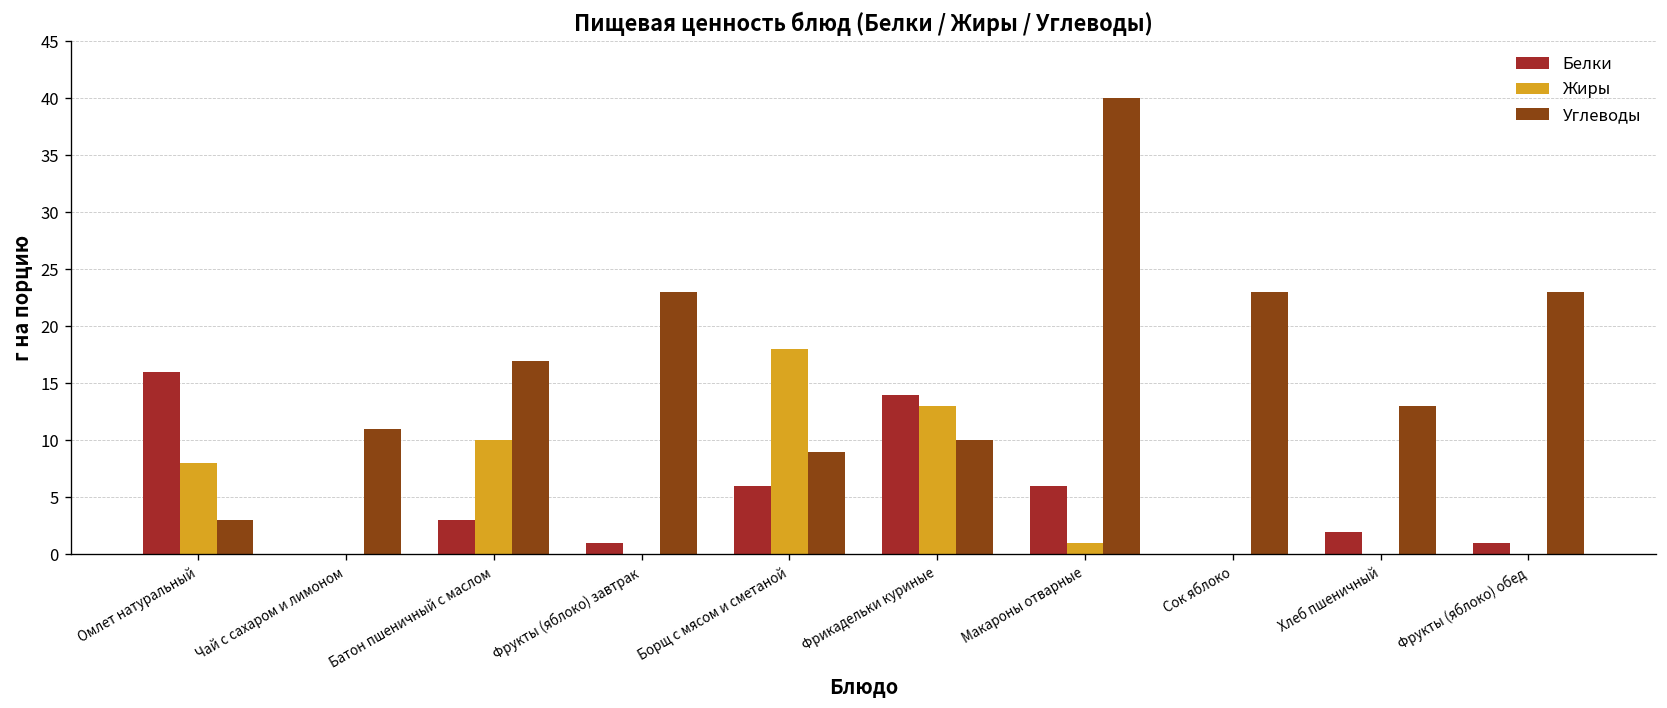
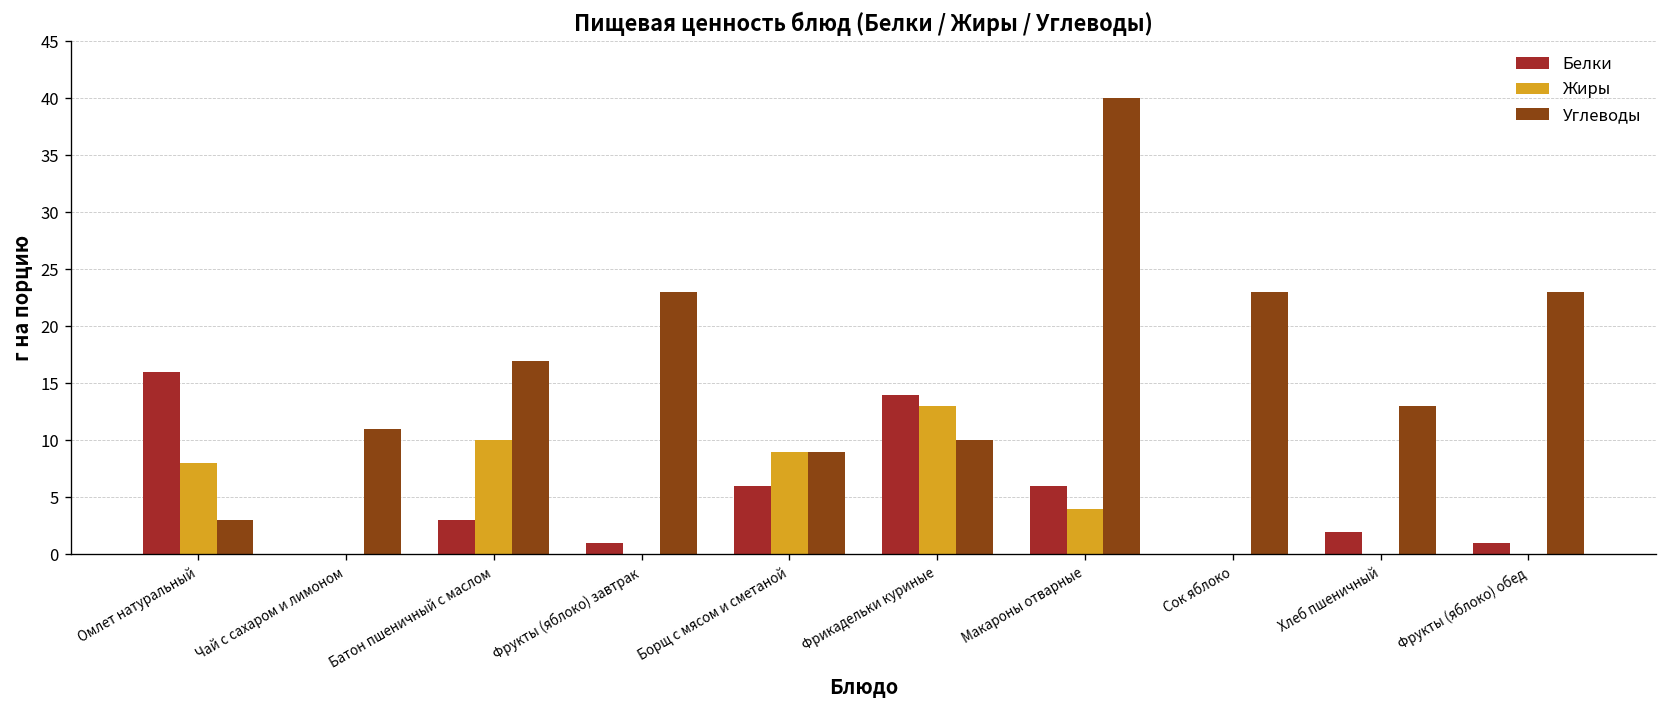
  {
    "Жиры": {
      "Омлет натуральный": 8,
      "Чай с сахаром и лимоном": 0,
      "Батон пшеничный с маслом": 10,
      "Фрукты (яблоко) завтрак": 0,
-     "Борщ с мясом и сметаной": 18,
+     "Борщ с мясом и сметаной": 9,
      "Фрикадельки куриные": 13,
-     "Макароны отварные": 1,
+     "Макароны отварные": 4,
      "Сок яблоко": 0,
      "Хлеб пшеничный": 0,
      "Фрукты (яблоко) обед": 0
    }
  }
